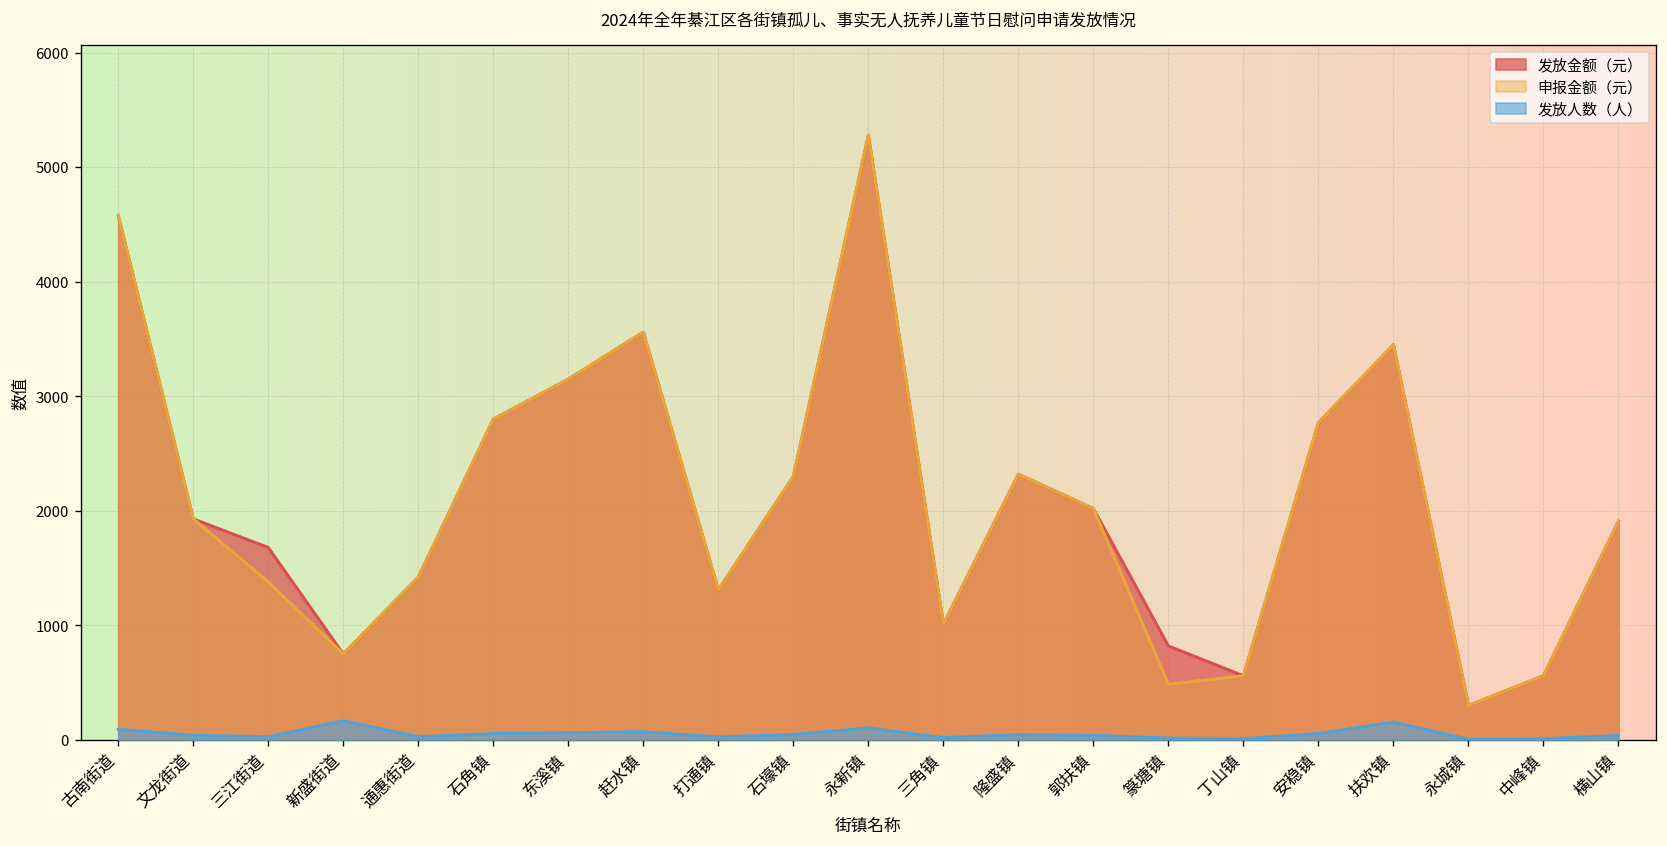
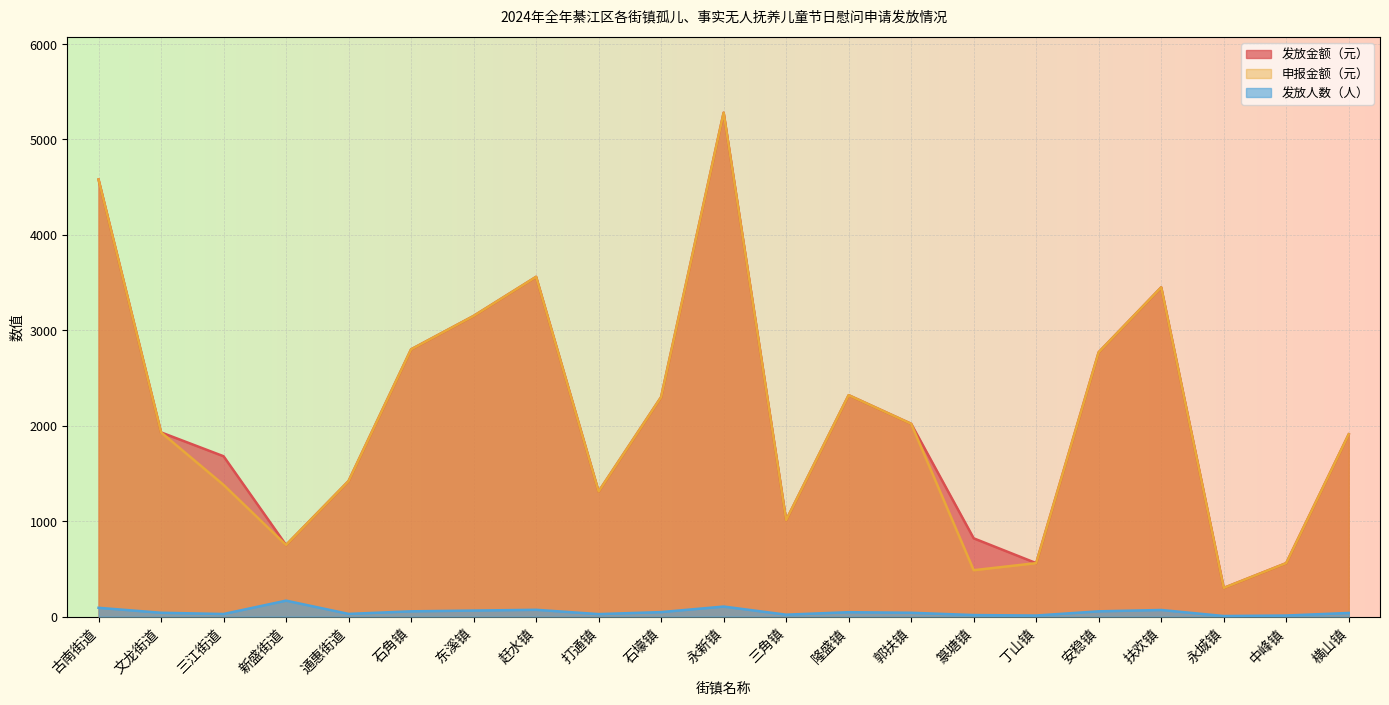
  {
    "发放金额（元）": {
      "三江街道": 1700,
      "篆塘镇": 800
    },
    "申报金额（元）": {
      "三江街道": 1400,
      "篆塘镇": 500
    },
    "发放人数（人）": {
      "古南街道": 100,
      "文龙街道": 0,
      "三江街道": 0,
      "新盛街道": 200,
      "通惠街道": 0,
      "石角镇": 100,
      "东溪镇": 100,
      "赶水镇": 100,
      "打通镇": 0,
      "石壕镇": 0,
      "永新镇": 100,
      "三角镇": 0,
      "隆盛镇": 0,
      "郭扶镇": 0,
      "篆塘镇": 0,
      "丁山镇": 0,
      "安稳镇": 100,
-     "扶欢镇": 200,
+     "扶欢镇": 100,
      "永城镇": 0,
      "中峰镇": 0,
      "横山镇": 0
    }
  }
